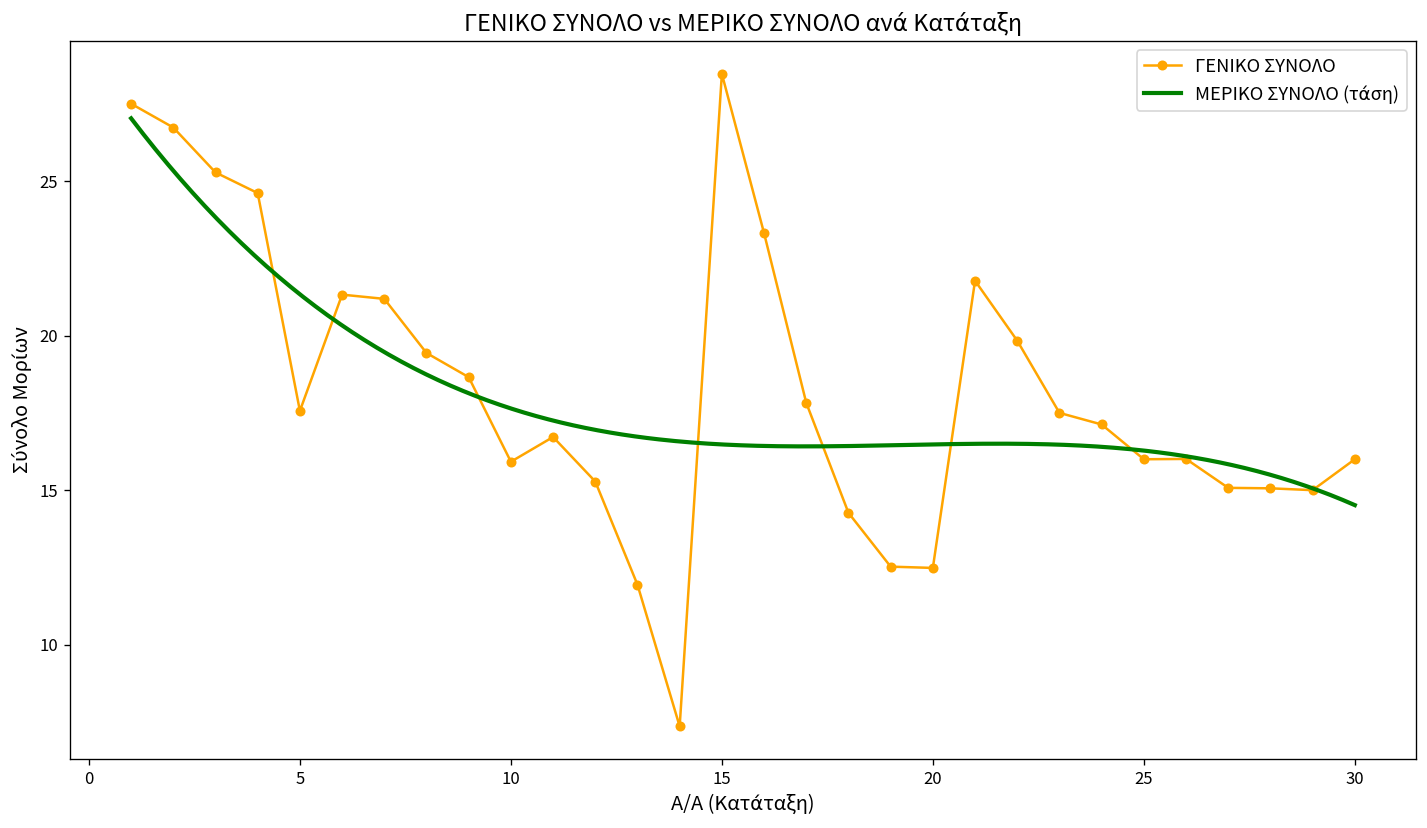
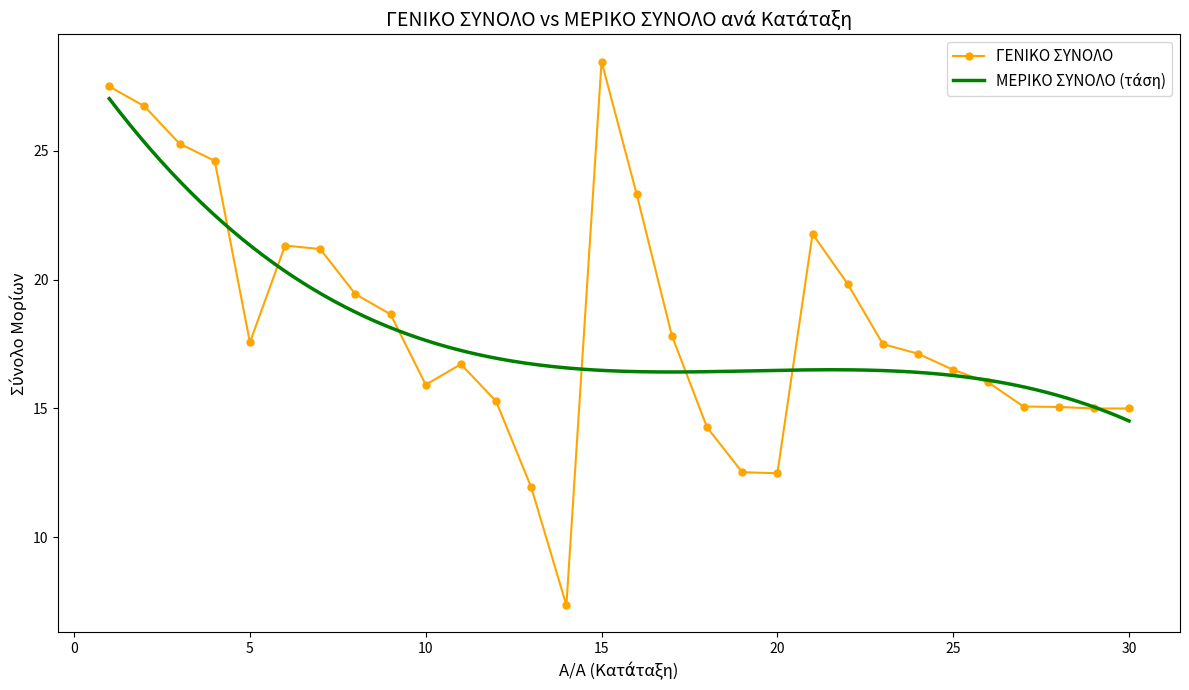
  {
    "ΓΕΝΙΚΟ ΣΥΝΟΛΟ": {
      "5": 17.6,
      "10": 15.9,
      "15": 28.5,
      "20": 12.5,
-     "25": 16.0,
-     "30": 16
+     "25": 16.5,
+     "30": 15
    },
    "ΜΕΡΙΚΟ ΣΥΝΟΛΟ (τάση)": {
      "30": 14.5
    }
  }
